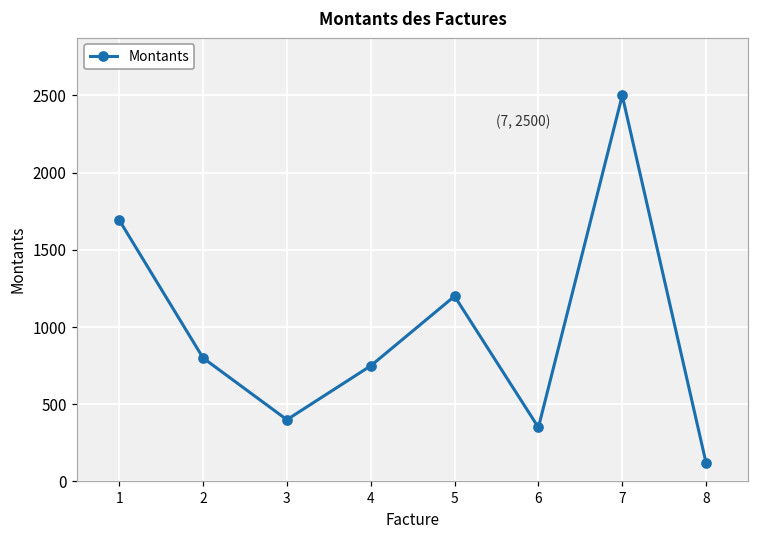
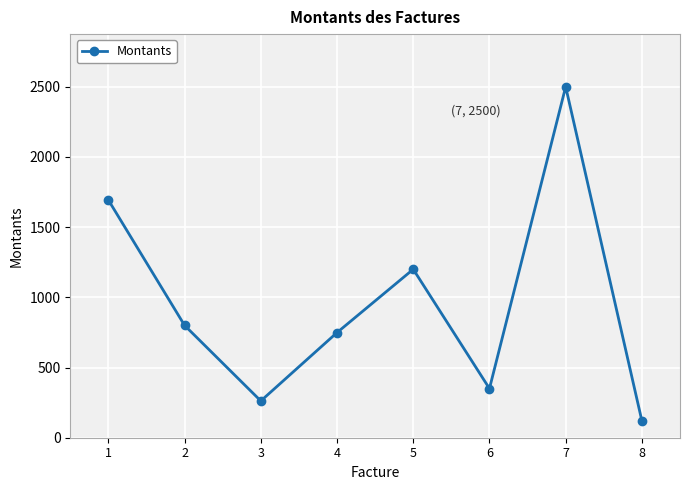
  {
    "1": 1690,
    "2": 800,
-   "3": 400,
+   "3": 260,
    "4": 750,
    "5": 1200,
    "6": 350,
    "7": 2500,
    "8": 120
  }
